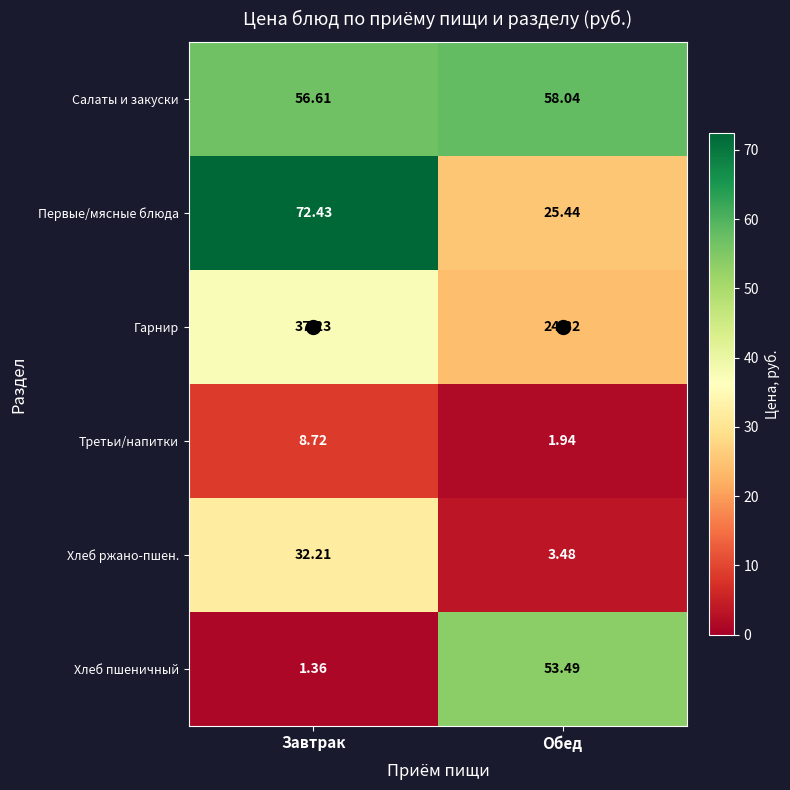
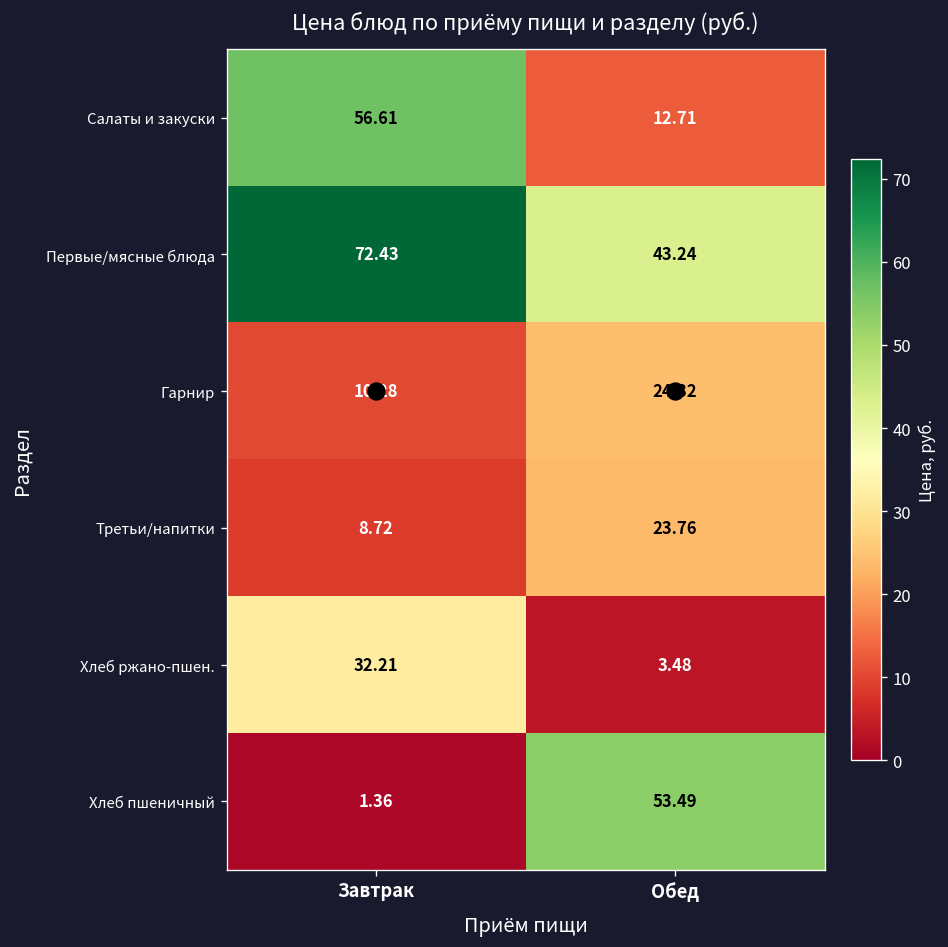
  {
    "Салаты и закуски": {
      "Завтрак": 56.61,
-     "Обед": 58.04
+     "Обед": 12.71
    },
    "Первые/мясные блюда": {
      "Завтрак": 72.43,
-     "Обед": 25.44
+     "Обед": 43.24
    },
    "Гарнир": {
-     "Завтрак": 37.23
+     "Завтрак": 10.28
    },
    "Третьи/напитки": {
      "Завтрак": 8.72,
-     "Обед": 1.94
+     "Обед": 23.76
    },
    "Хлеб ржано-пшен.": {
      "Завтрак": 32.21,
      "Обед": 3.48
    },
    "Хлеб пшеничный": {
      "Завтрак": 1.36,
      "Обед": 53.49
    }
  }
